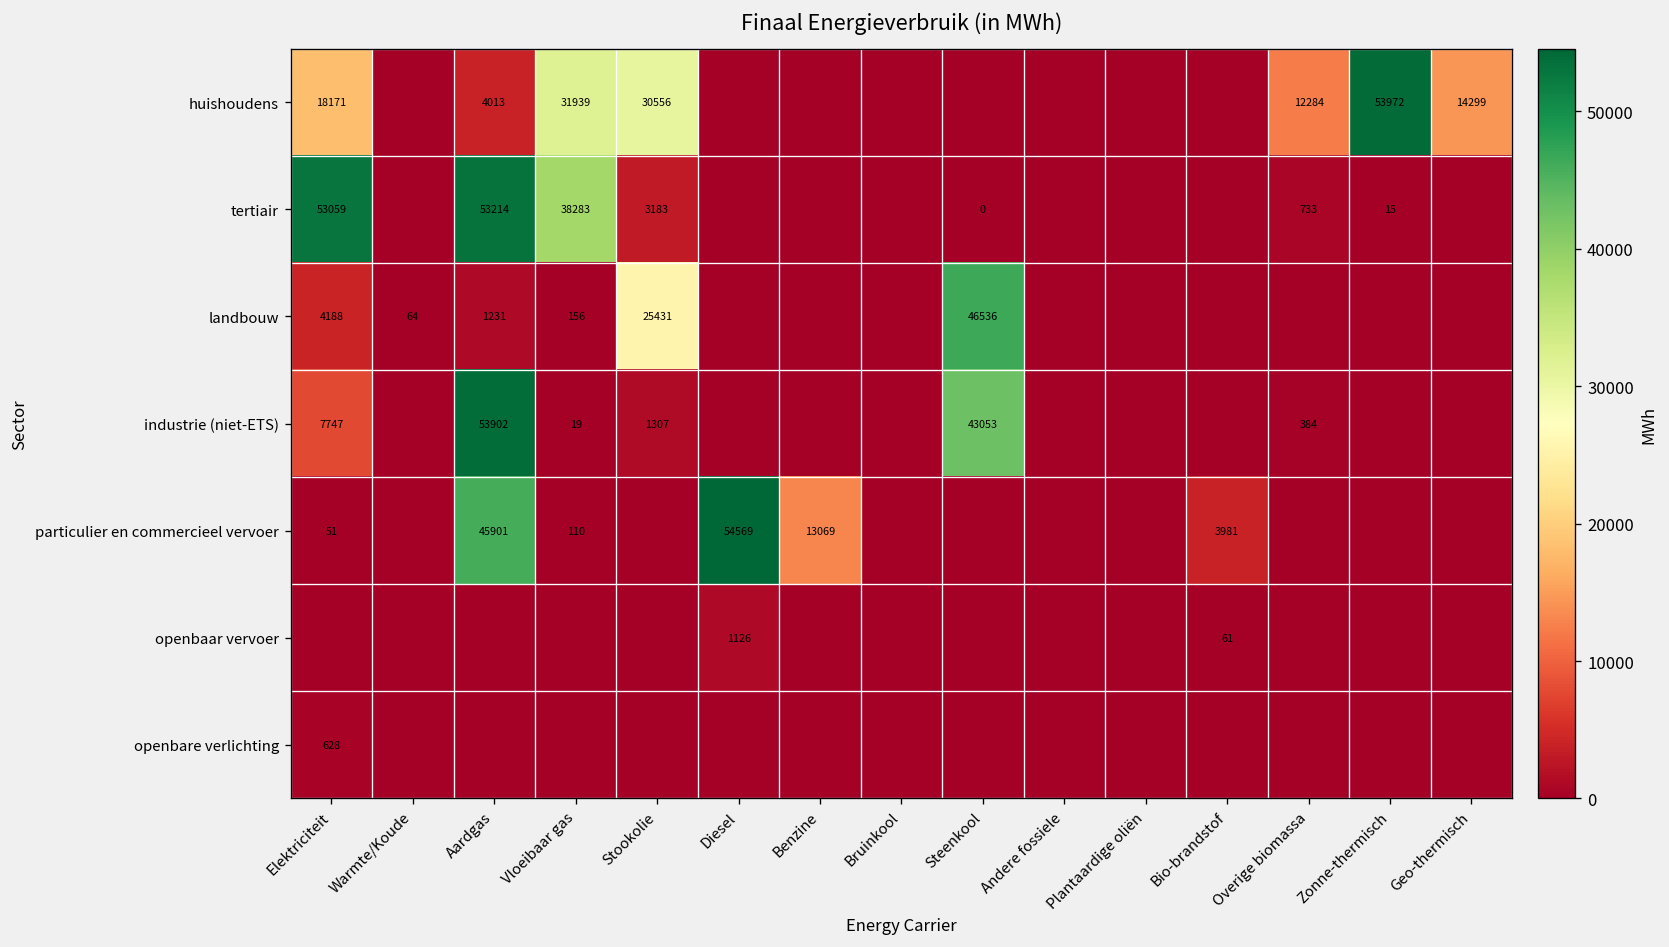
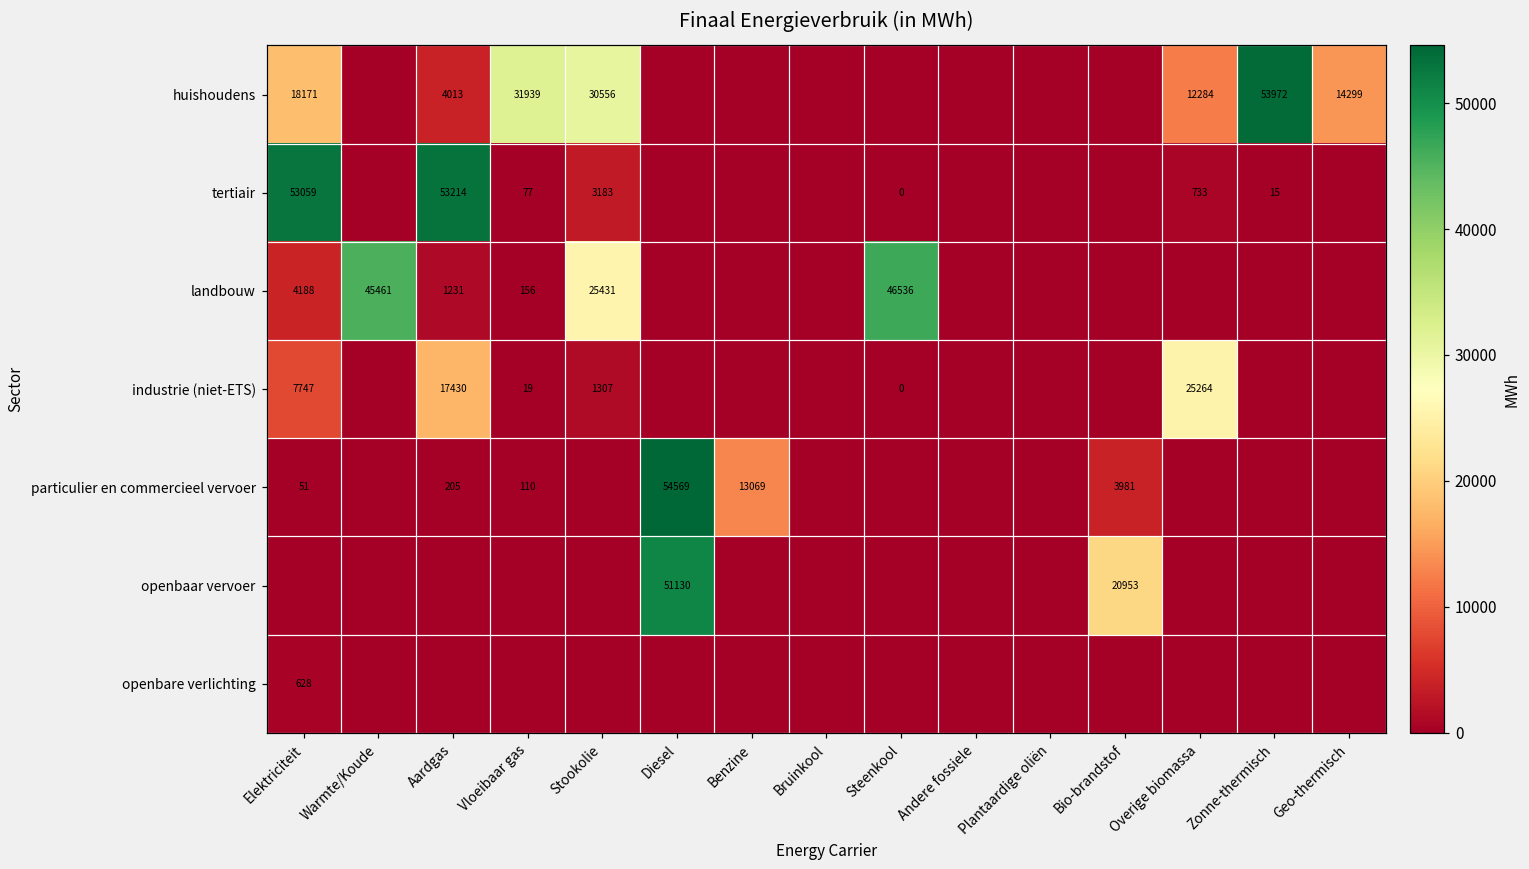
  {
    "huishoudens": {
      "Elektriciteit": 18171,
      "Aardgas": 4013,
      "Vloeibaar gas": 31939,
      "Stookolie": 30556,
      "Overige biomassa": 12284,
      "Zonne-thermisch": 53972,
      "Geo-thermisch": 14299
    },
    "tertiair": {
      "Elektriciteit": 53059,
      "Aardgas": 53214,
-     "Vloeibaar gas": 38283,
+     "Vloeibaar gas": 77,
      "Stookolie": 3183,
      "Steenkool": 0,
      "Overige biomassa": 733,
      "Zonne-thermisch": 15
    },
    "landbouw": {
      "Elektriciteit": 4188,
-     "Warmte/Koude": 64,
+     "Warmte/Koude": 45461,
      "Aardgas": 1231,
      "Vloeibaar gas": 156,
      "Stookolie": 25431,
      "Steenkool": 46536
    },
    "industrie (niet-ETS)": {
      "Elektriciteit": 7747,
-     "Aardgas": 53902,
+     "Aardgas": 17430,
      "Vloeibaar gas": 19,
      "Stookolie": 1307,
-     "Steenkool": 43053,
-     "Overige biomassa": 384
+     "Steenkool": 0,
+     "Overige biomassa": 25264
    },
    "particulier en commercieel vervoer": {
      "Elektriciteit": 51,
-     "Aardgas": 45901,
+     "Aardgas": 205,
      "Vloeibaar gas": 110,
      "Diesel": 54569,
      "Benzine": 13069,
      "Bio-brandstof": 3981
    },
    "openbaar vervoer": {
-     "Diesel": 1126,
-     "Bio-brandstof": 61
+     "Diesel": 51130,
+     "Bio-brandstof": 20953
    },
    "openbare verlichting": {
      "Elektriciteit": 628
    }
  }
